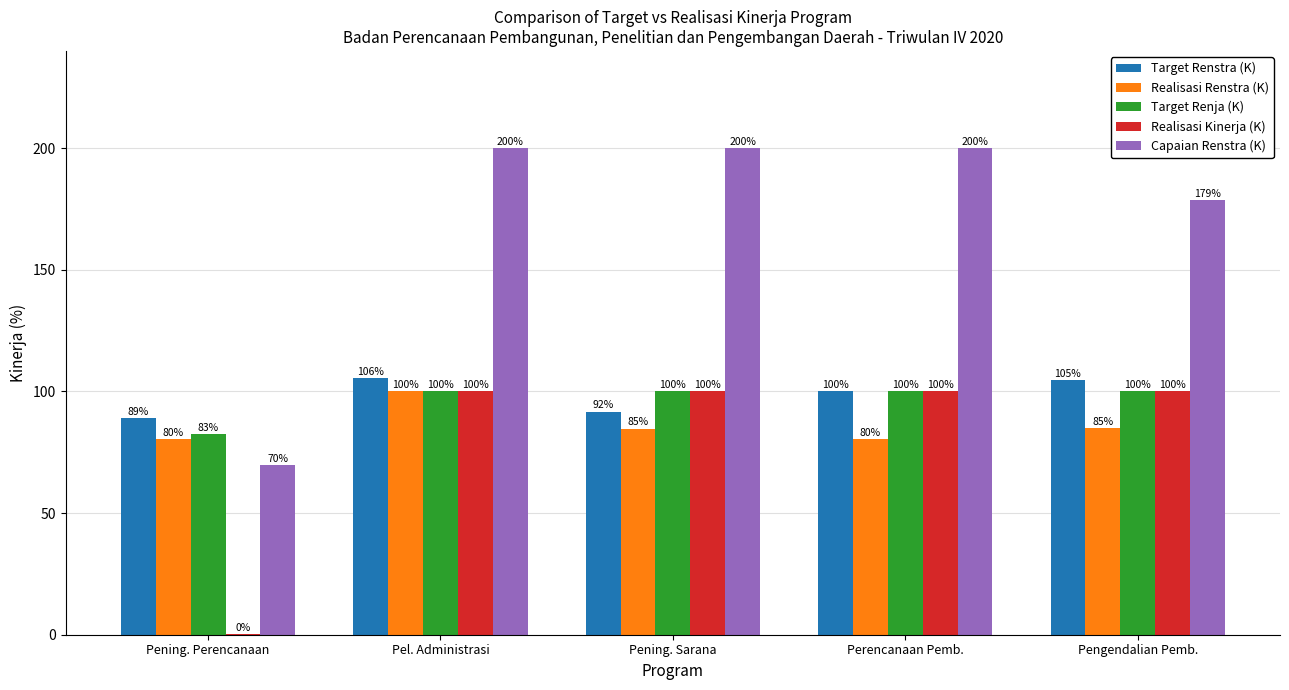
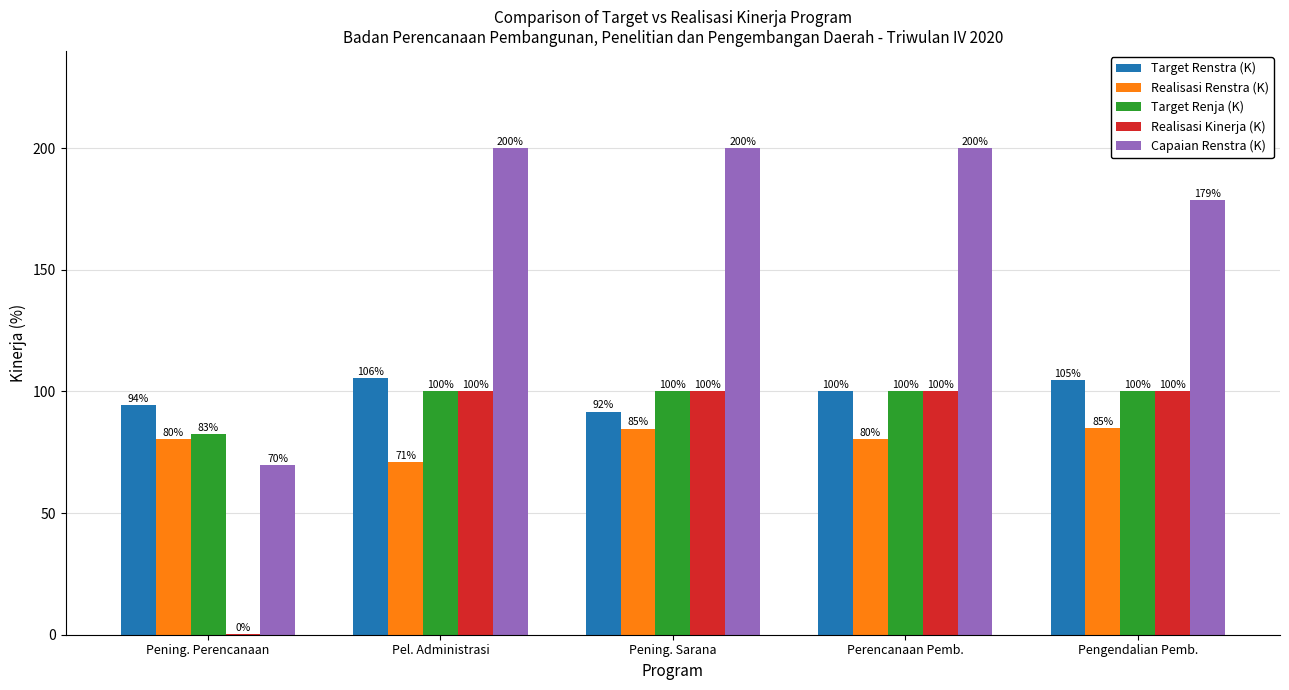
  {
    "Target Renstra (K)": {
-     "Pening. Perencanaan": "89%",
+     "Pening. Perencanaan": "94%",
      "Pel. Administrasi": "106%",
      "Pening. Sarana": "92%",
      "Perencanaan Pemb.": "100%",
      "Pengendalian Pemb.": "105%"
    },
    "Realisasi Renstra (K)": {
      "Pening. Perencanaan": "80%",
-     "Pel. Administrasi": "100%",
+     "Pel. Administrasi": "71%",
      "Pening. Sarana": "85%",
      "Perencanaan Pemb.": "80%",
      "Pengendalian Pemb.": "85%"
    },
    "Target Renja (K)": {
      "Pening. Perencanaan": "83%",
      "Pel. Administrasi": "100%",
      "Pening. Sarana": "100%",
      "Perencanaan Pemb.": "100%",
      "Pengendalian Pemb.": "100%"
    },
    "Realisasi Kinerja (K)": {
      "Pening. Perencanaan": "0%",
      "Pel. Administrasi": "100%",
      "Pening. Sarana": "100%",
      "Perencanaan Pemb.": "100%",
      "Pengendalian Pemb.": "100%"
    },
    "Capaian Renstra (K)": {
      "Pening. Perencanaan": "70%",
      "Pel. Administrasi": "200%",
      "Pening. Sarana": "200%",
      "Perencanaan Pemb.": "200%",
      "Pengendalian Pemb.": "179%"
    }
  }
